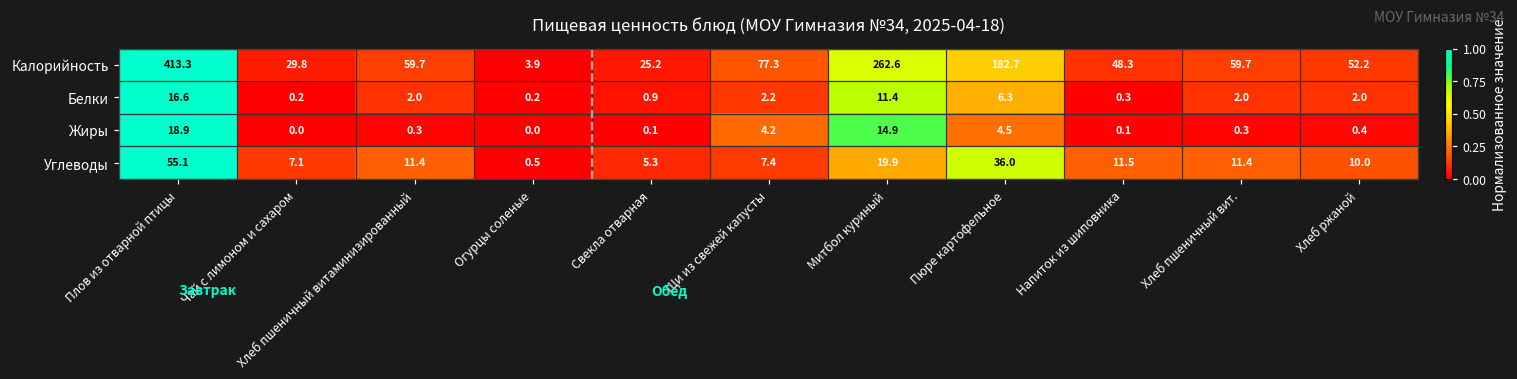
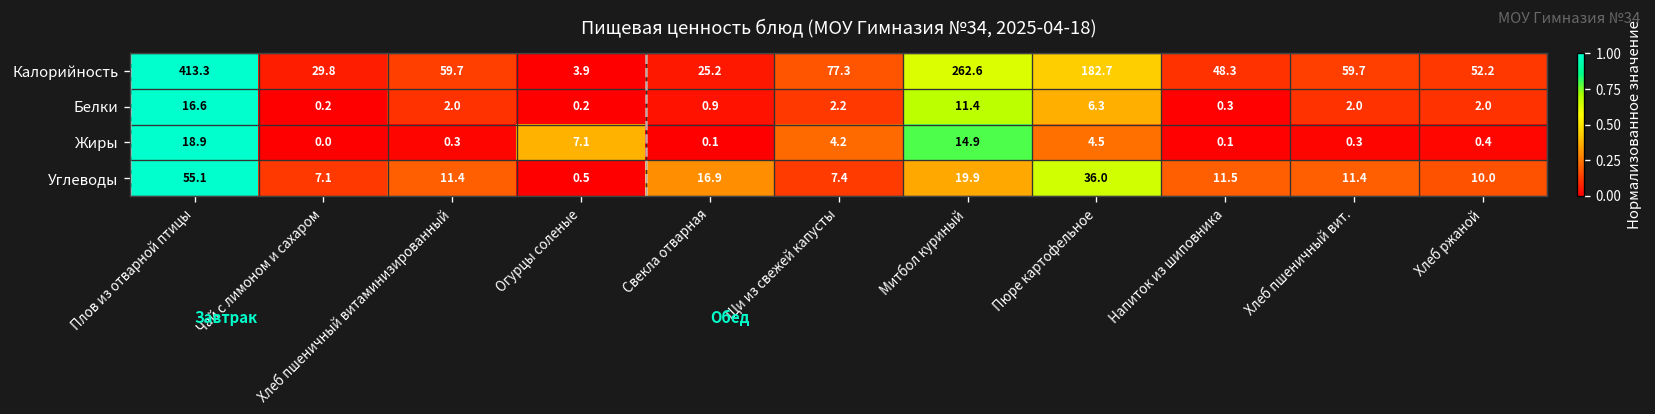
  {
    "Калорийность": {
      "Плов из отварной птицы": 413.3,
      "Чай с лимоном и сахаром": 29.8,
      "Хлеб пшеничный витаминизированный": 59.7,
      "Огурцы соленые": 3.9,
      "Свекла отварная": 25.2,
      "Щи из свежей капусты": 77.3,
      "Митбол куриный": 262.6,
      "Пюре картофельное": 182.7,
      "Напиток из шиповника": 48.3,
      "Хлеб пшеничный вит.": 59.7,
      "Хлеб ржаной": 52.2
    },
    "Белки": {
      "Плов из отварной птицы": 16.6,
      "Чай с лимоном и сахаром": 0.2,
      "Хлеб пшеничный витаминизированный": 2.0,
      "Огурцы соленые": 0.2,
      "Свекла отварная": 0.9,
      "Щи из свежей капусты": 2.2,
      "Митбол куриный": 11.4,
      "Пюре картофельное": 6.3,
      "Напиток из шиповника": 0.3,
      "Хлеб пшеничный вит.": 2.0,
      "Хлеб ржаной": 2.0
    },
    "Жиры": {
      "Плов из отварной птицы": 18.9,
      "Чай с лимоном и сахаром": 0.0,
      "Хлеб пшеничный витаминизированный": 0.3,
-     "Огурцы соленые": 0.0,
+     "Огурцы соленые": 7.1,
      "Свекла отварная": 0.1,
      "Щи из свежей капусты": 4.2,
      "Митбол куриный": 14.9,
      "Пюре картофельное": 4.5,
      "Напиток из шиповника": 0.1,
      "Хлеб пшеничный вит.": 0.3,
      "Хлеб ржаной": 0.4
    },
    "Углеводы": {
      "Плов из отварной птицы": 55.1,
      "Чай с лимоном и сахаром": 7.1,
      "Хлеб пшеничный витаминизированный": 11.4,
      "Огурцы соленые": 0.5,
-     "Свекла отварная": 5.3,
+     "Свекла отварная": 16.9,
      "Щи из свежей капусты": 7.4,
      "Митбол куриный": 19.9,
      "Пюре картофельное": 36.0,
      "Напиток из шиповника": 11.5,
      "Хлеб пшеничный вит.": 11.4,
      "Хлеб ржаной": 10.0
    }
  }
